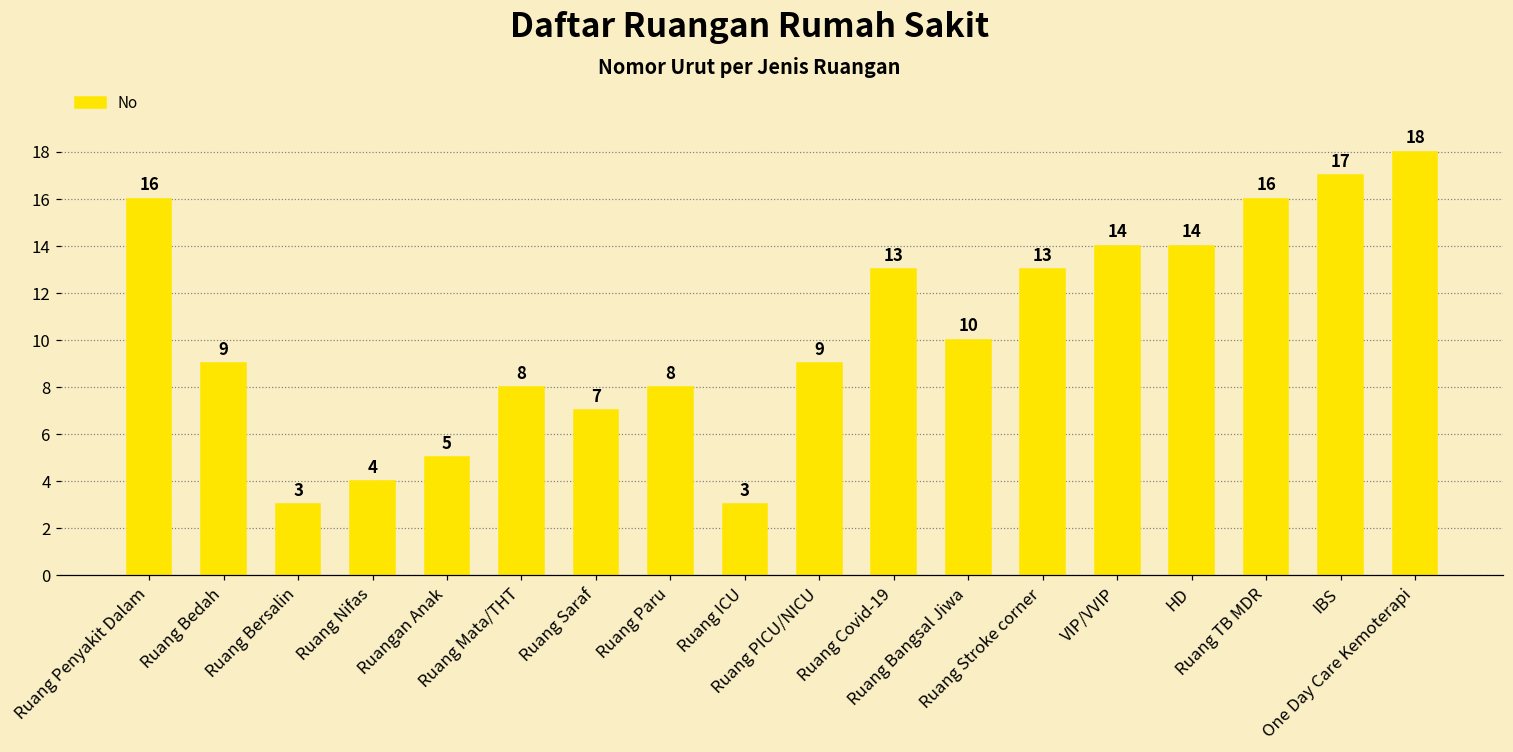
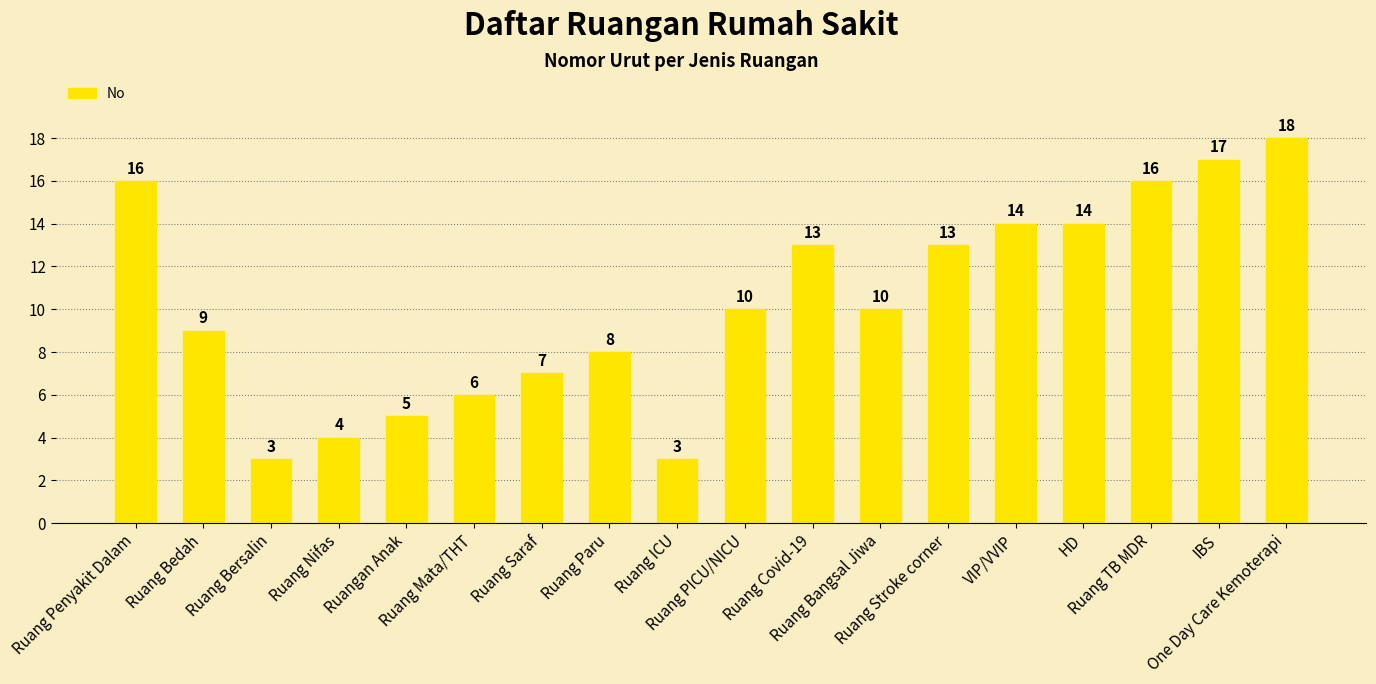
  {
    "Ruang Penyakit Dalam": 16,
    "Ruang Bedah": 9,
    "Ruang Bersalin": 3,
    "Ruang Nifas": 4,
    "Ruangan Anak": 5,
-   "Ruang Mata/THT": 8,
+   "Ruang Mata/THT": 6,
    "Ruang Saraf": 7,
    "Ruang Paru": 8,
    "Ruang ICU": 3,
-   "Ruang PICU/NICU": 9,
+   "Ruang PICU/NICU": 10,
    "Ruang Covid-19": 13,
    "Ruang Bangsal Jiwa": 10,
    "Ruang Stroke corner": 13,
    "VIP/VVIP": 14,
    "HD": 14,
    "Ruang TB MDR": 16,
    "IBS": 17,
    "One Day Care Kemoterapi": 18
  }
